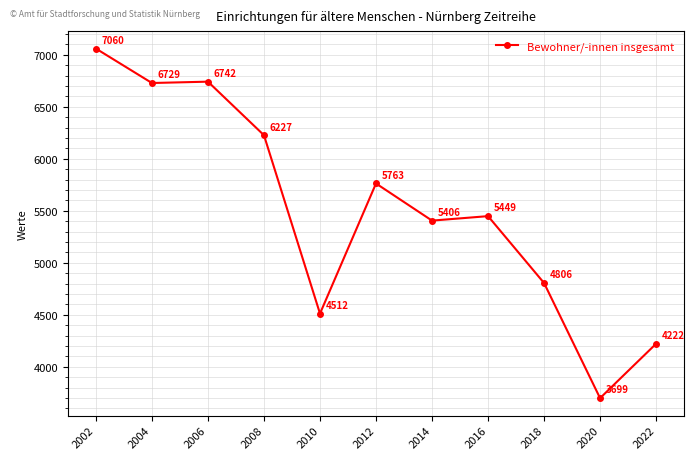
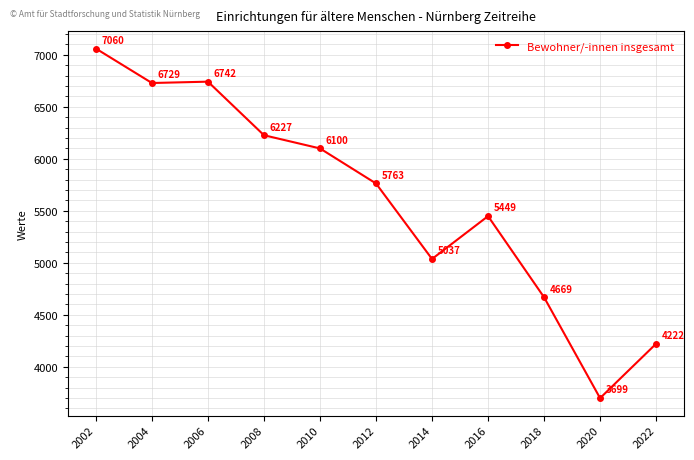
  {
    "2002": 7060,
    "2004": 6729,
    "2006": 6742,
    "2008": 6227,
-   "2010": 4512,
+   "2010": 6100,
    "2012": 5763,
-   "2014": 5406,
+   "2014": 5037,
    "2016": 5449,
-   "2018": 4806,
+   "2018": 4669,
    "2020": 3699,
    "2022": 4222
  }
